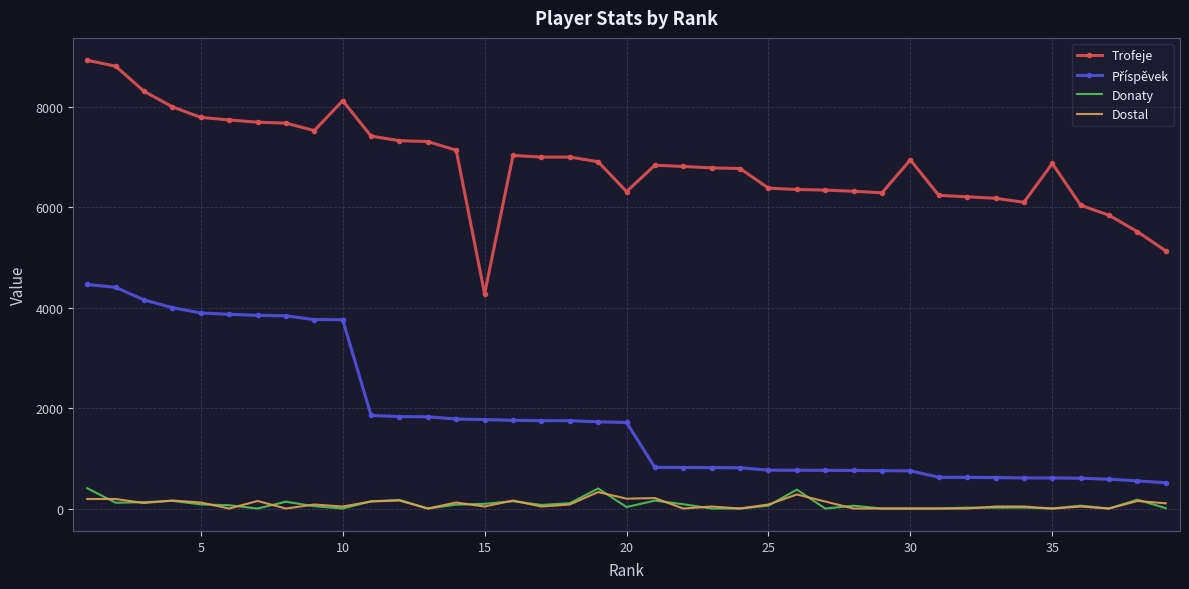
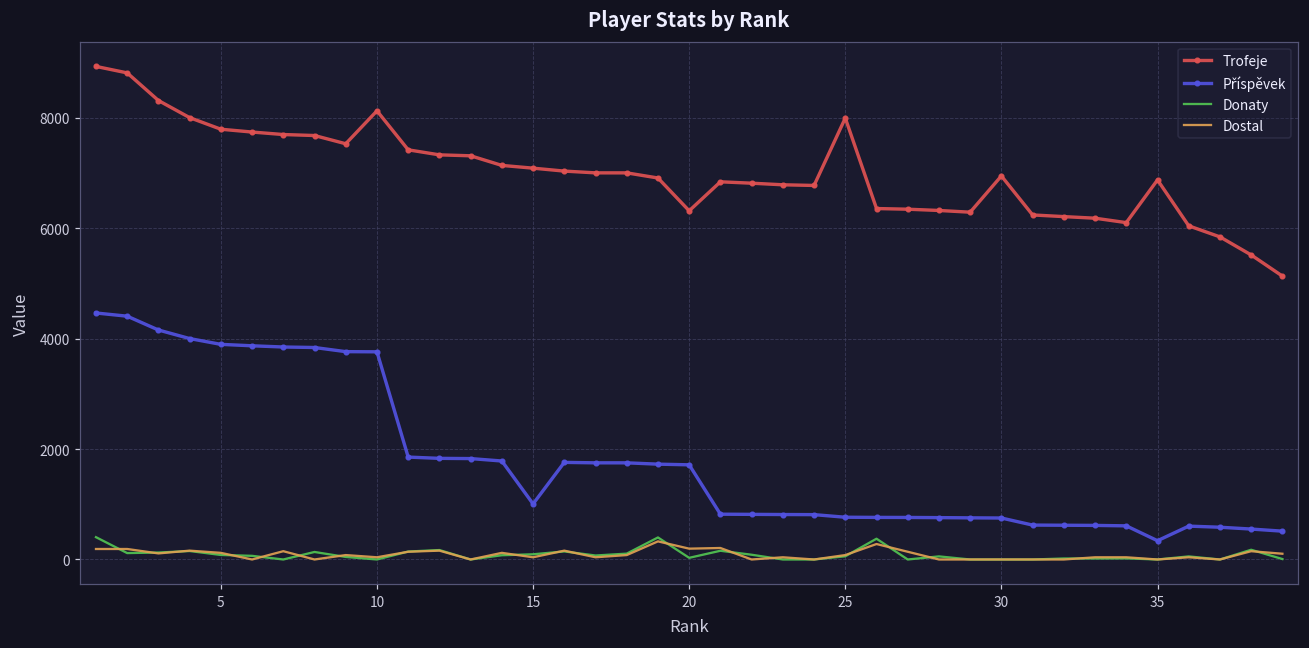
  {
    "Trofeje": {
      "5": 7800,
      "10": 8100,
-     "15": 4300,
+     "15": 7100,
      "20": 6300,
-     "25": 6400,
+     "25": 8000,
      "30": 6900,
      "35": 6900
    },
    "Příspěvek": {
      "5": 3900,
      "10": 3800,
-     "15": 1800,
+     "15": 1000,
      "20": 1700,
      "25": 800,
      "30": 800,
-     "35": 600
+     "35": 300
    },
    "Donaty": {
      "15": 100,
      "20": 0
    },
    "Dostal": {
      "15": 0,
      "20": 200
    }
  }
